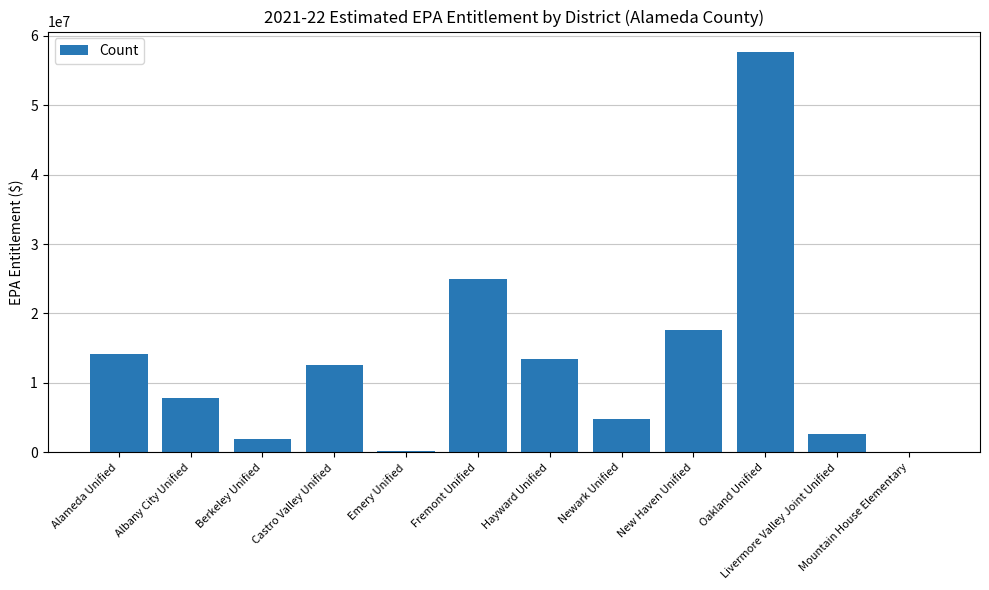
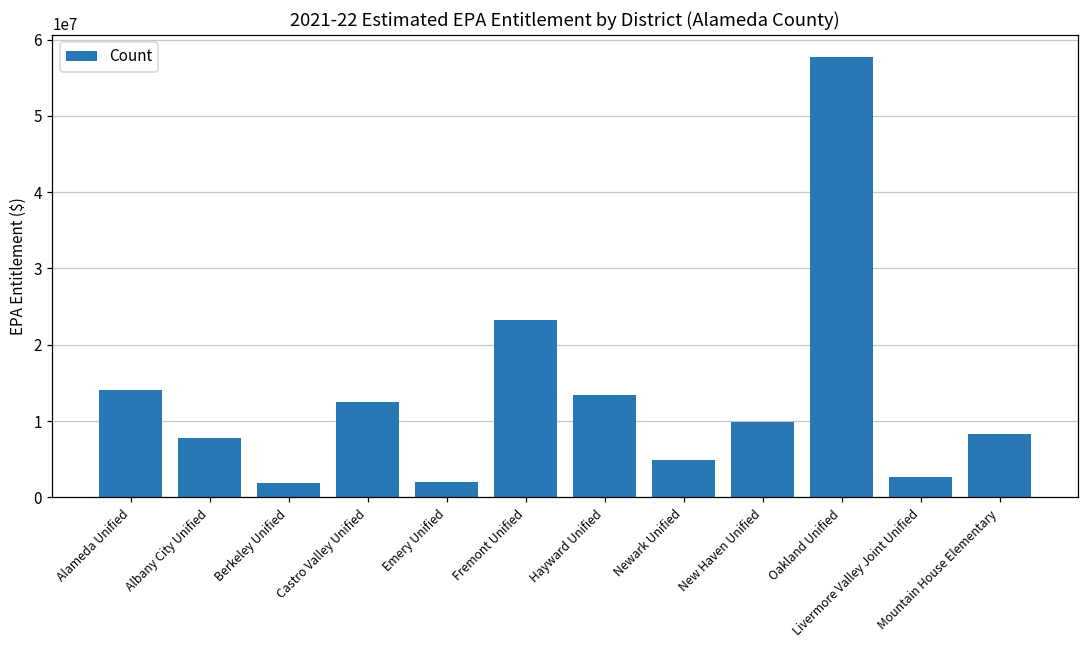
  {
    "Alameda Unified": 14000000,
    "Albany City Unified": 8000000,
    "Berkeley Unified": 2000000,
    "Castro Valley Unified": 13000000,
-   "Emery Unified": 0,
-   "Fremont Unified": 25000000,
+   "Emery Unified": 2000000,
+   "Fremont Unified": 23000000,
    "Hayward Unified": 13000000,
    "Newark Unified": 5000000,
-   "New Haven Unified": 18000000,
+   "New Haven Unified": 10000000,
    "Oakland Unified": 58000000,
    "Livermore Valley Joint Unified": 3000000,
-   "Mountain House Elementary": 0
+   "Mountain House Elementary": 8000000
  }
